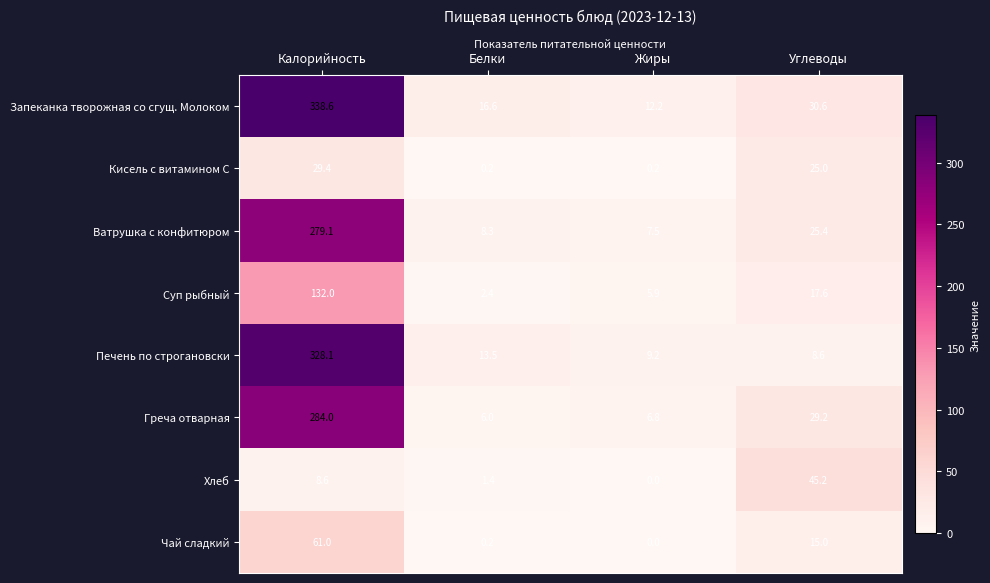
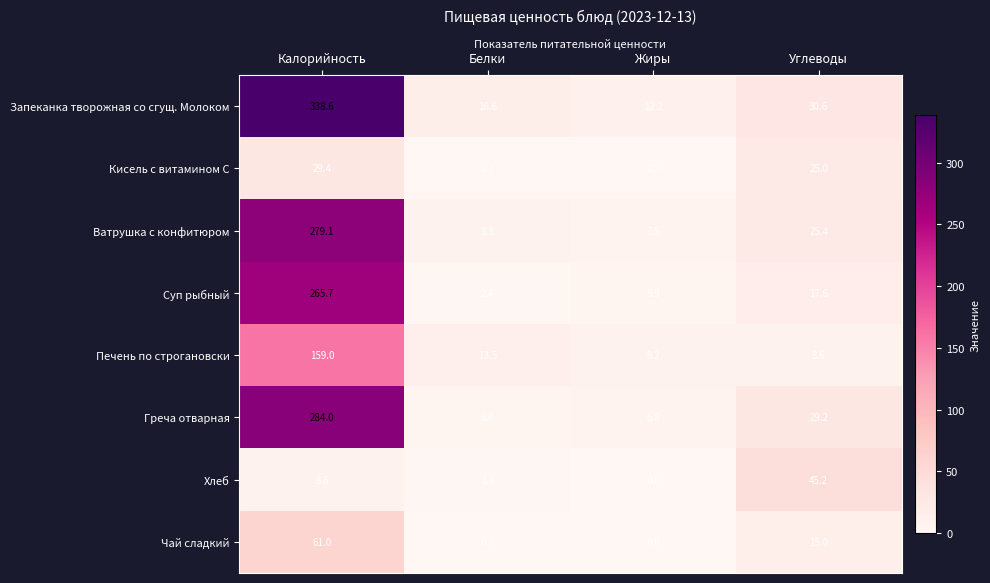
  {
    "Запеканка творожная со сгущ. Молоком": {
      "Калорийность": 338.6
    },
    "Ватрушка с конфитюром": {
      "Калорийность": 279.1
    },
    "Суп рыбный": {
-     "Калорийность": 132.0
+     "Калорийность": 265.7
    },
    "Печень по строгановски": {
-     "Калорийность": 328.1
+     "Калорийность": 159.0
    },
    "Греча отварная": {
      "Калорийность": 284.0
    }
  }
